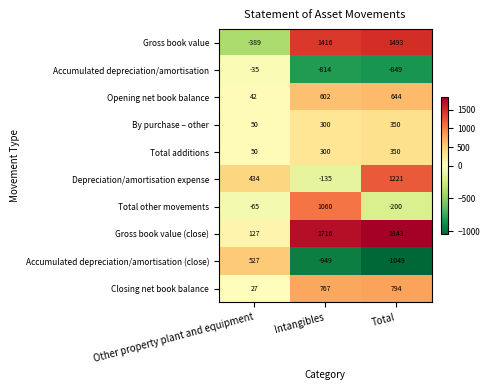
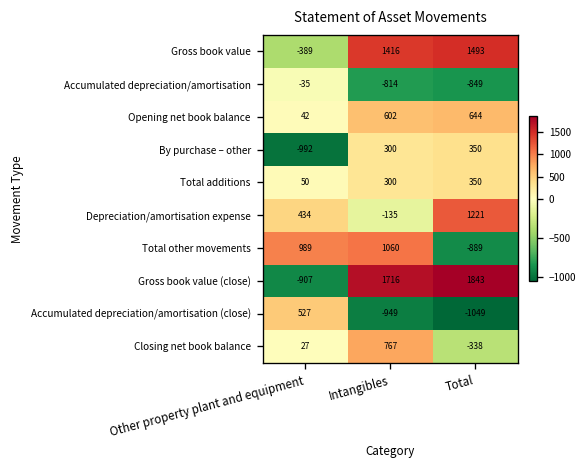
  {
    "Gross book value": {
      "Other property plant and equipment": -389,
      "Intangibles": 1416,
      "Total": 1493
    },
    "Accumulated depreciation/amortisation": {
      "Other property plant and equipment": -35,
      "Intangibles": -814,
      "Total": -849
    },
    "Opening net book balance": {
      "Other property plant and equipment": 42,
      "Intangibles": 602,
      "Total": 644
    },
    "By purchase – other": {
-     "Other property plant and equipment": 50,
+     "Other property plant and equipment": -992,
      "Intangibles": 300,
      "Total": 350
    },
    "Total additions": {
      "Other property plant and equipment": 50,
      "Intangibles": 300,
      "Total": 350
    },
    "Depreciation/amortisation expense": {
      "Other property plant and equipment": 434,
      "Intangibles": -135,
      "Total": 1221
    },
    "Total other movements": {
-     "Other property plant and equipment": -65,
+     "Other property plant and equipment": 989,
      "Intangibles": 1060,
-     "Total": -200
+     "Total": -889
    },
    "Gross book value (close)": {
-     "Other property plant and equipment": 127,
+     "Other property plant and equipment": -907,
      "Intangibles": 1716,
      "Total": 1843
    },
    "Accumulated depreciation/amortisation (close)": {
      "Other property plant and equipment": 527,
      "Intangibles": -949,
      "Total": -1049
    },
    "Closing net book balance": {
      "Other property plant and equipment": 27,
      "Intangibles": 767,
-     "Total": 794
+     "Total": -338
    }
  }
